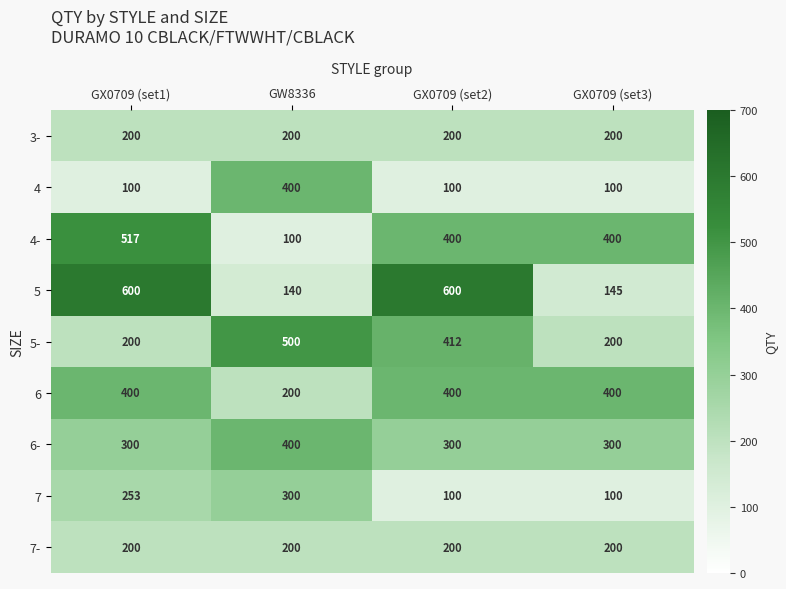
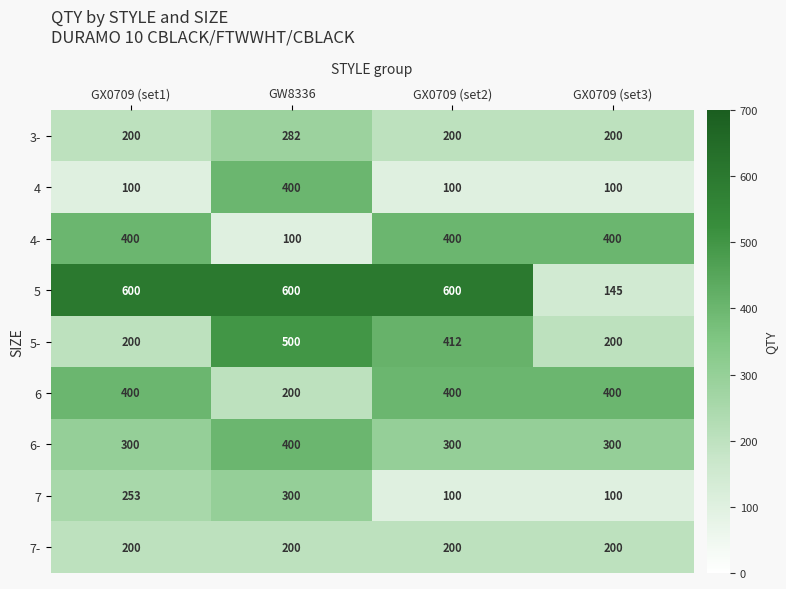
  {
    "3-": {
      "GX0709 (set1)": 200,
-     "GW8336": 200,
+     "GW8336": 282,
      "GX0709 (set2)": 200,
      "GX0709 (set3)": 200
    },
    "4": {
      "GX0709 (set1)": 100,
      "GW8336": 400,
      "GX0709 (set2)": 100,
      "GX0709 (set3)": 100
    },
    "4-": {
-     "GX0709 (set1)": 517,
+     "GX0709 (set1)": 400,
      "GW8336": 100,
      "GX0709 (set2)": 400,
      "GX0709 (set3)": 400
    },
    "5": {
      "GX0709 (set1)": 600,
-     "GW8336": 140,
+     "GW8336": 600,
      "GX0709 (set2)": 600,
      "GX0709 (set3)": 145
    },
    "5-": {
      "GX0709 (set1)": 200,
      "GW8336": 500,
      "GX0709 (set2)": 412,
      "GX0709 (set3)": 200
    },
    "6": {
      "GX0709 (set1)": 400,
      "GW8336": 200,
      "GX0709 (set2)": 400,
      "GX0709 (set3)": 400
    },
    "6-": {
      "GX0709 (set1)": 300,
      "GW8336": 400,
      "GX0709 (set2)": 300,
      "GX0709 (set3)": 300
    },
    "7": {
      "GX0709 (set1)": 253,
      "GW8336": 300,
      "GX0709 (set2)": 100,
      "GX0709 (set3)": 100
    },
    "7-": {
      "GX0709 (set1)": 200,
      "GW8336": 200,
      "GX0709 (set2)": 200,
      "GX0709 (set3)": 200
    }
  }
